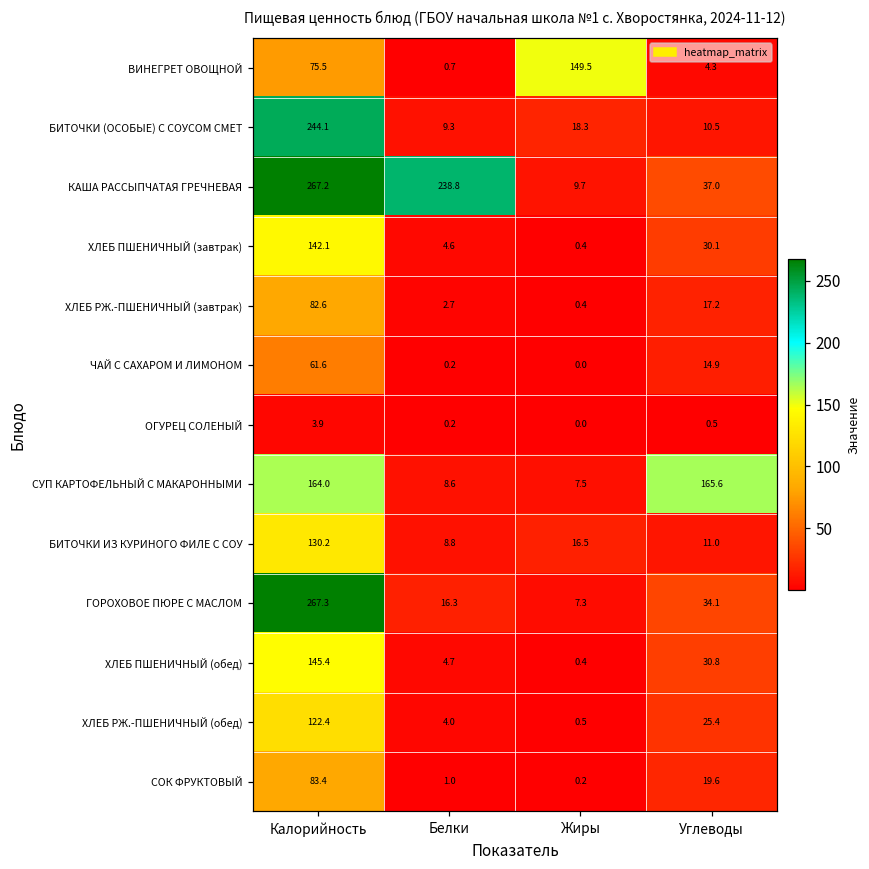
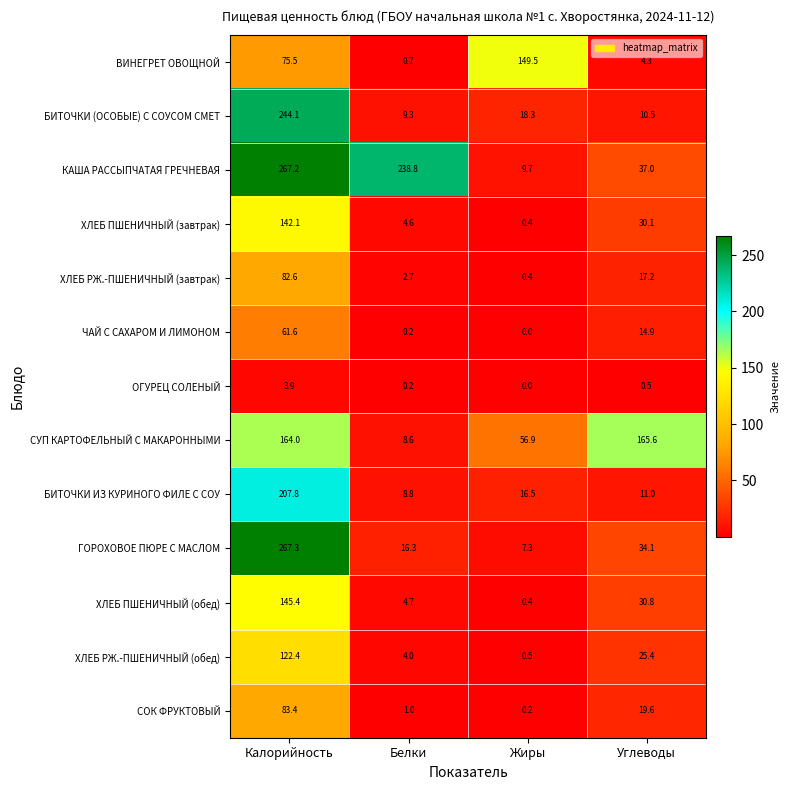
  {
    "ВИНЕГРЕТ ОВОЩНОЙ": {
      "Калорийность": 75.5,
      "Белки": 0.7,
      "Жиры": 149.5
    },
    "БИТОЧКИ (ОСОБЫЕ) С СОУСОМ СМЕТ": {
      "Калорийность": 244.1,
      "Белки": 9.3,
      "Жиры": 18.3,
      "Углеводы": 10.5
    },
    "КАША РАССЫПЧАТАЯ ГРЕЧНЕВАЯ": {
      "Калорийность": 267.2,
      "Белки": 238.8,
      "Жиры": 9.7,
      "Углеводы": 37.0
    },
    "ХЛЕБ ПШЕНИЧНЫЙ (завтрак)": {
      "Калорийность": 142.1,
      "Белки": 4.6,
      "Жиры": 0.4,
      "Углеводы": 30.1
    },
    "ХЛЕБ РЖ.-ПШЕНИЧНЫЙ (завтрак)": {
      "Калорийность": 82.6,
      "Белки": 2.7,
      "Жиры": 0.4,
      "Углеводы": 17.2
    },
    "ЧАЙ С САХАРОМ И ЛИМОНОМ": {
      "Калорийность": 61.6,
      "Белки": 0.2,
      "Жиры": 0.0,
      "Углеводы": 14.9
    },
    "ОГУРЕЦ СОЛЕНЫЙ": {
      "Калорийность": 3.9,
      "Белки": 0.2,
      "Жиры": 0.0,
      "Углеводы": 0.5
    },
    "СУП КАРТОФЕЛЬНЫЙ С МАКАРОННЫМИ": {
      "Калорийность": 164.0,
      "Белки": 8.6,
-     "Жиры": 7.5,
+     "Жиры": 56.9,
      "Углеводы": 165.6
    },
    "БИТОЧКИ ИЗ КУРИНОГО ФИЛЕ С СОУ": {
-     "Калорийность": 130.2,
+     "Калорийность": 207.8,
      "Белки": 8.8,
      "Жиры": 16.5,
      "Углеводы": 11.0
    },
    "ГОРОХОВОЕ ПЮРЕ С МАСЛОМ": {
      "Калорийность": 267.3,
      "Белки": 16.3,
      "Жиры": 7.3,
      "Углеводы": 34.1
    },
    "ХЛЕБ ПШЕНИЧНЫЙ (обед)": {
      "Калорийность": 145.4,
      "Белки": 4.7,
      "Жиры": 0.4,
      "Углеводы": 30.8
    },
    "ХЛЕБ РЖ.-ПШЕНИЧНЫЙ (обед)": {
      "Калорийность": 122.4,
      "Белки": 4.0,
      "Жиры": 0.5,
      "Углеводы": 25.4
    },
    "СОК ФРУКТОВЫЙ": {
      "Калорийность": 83.4,
      "Белки": 1.0,
      "Жиры": 0.2,
      "Углеводы": 19.6
    }
  }
